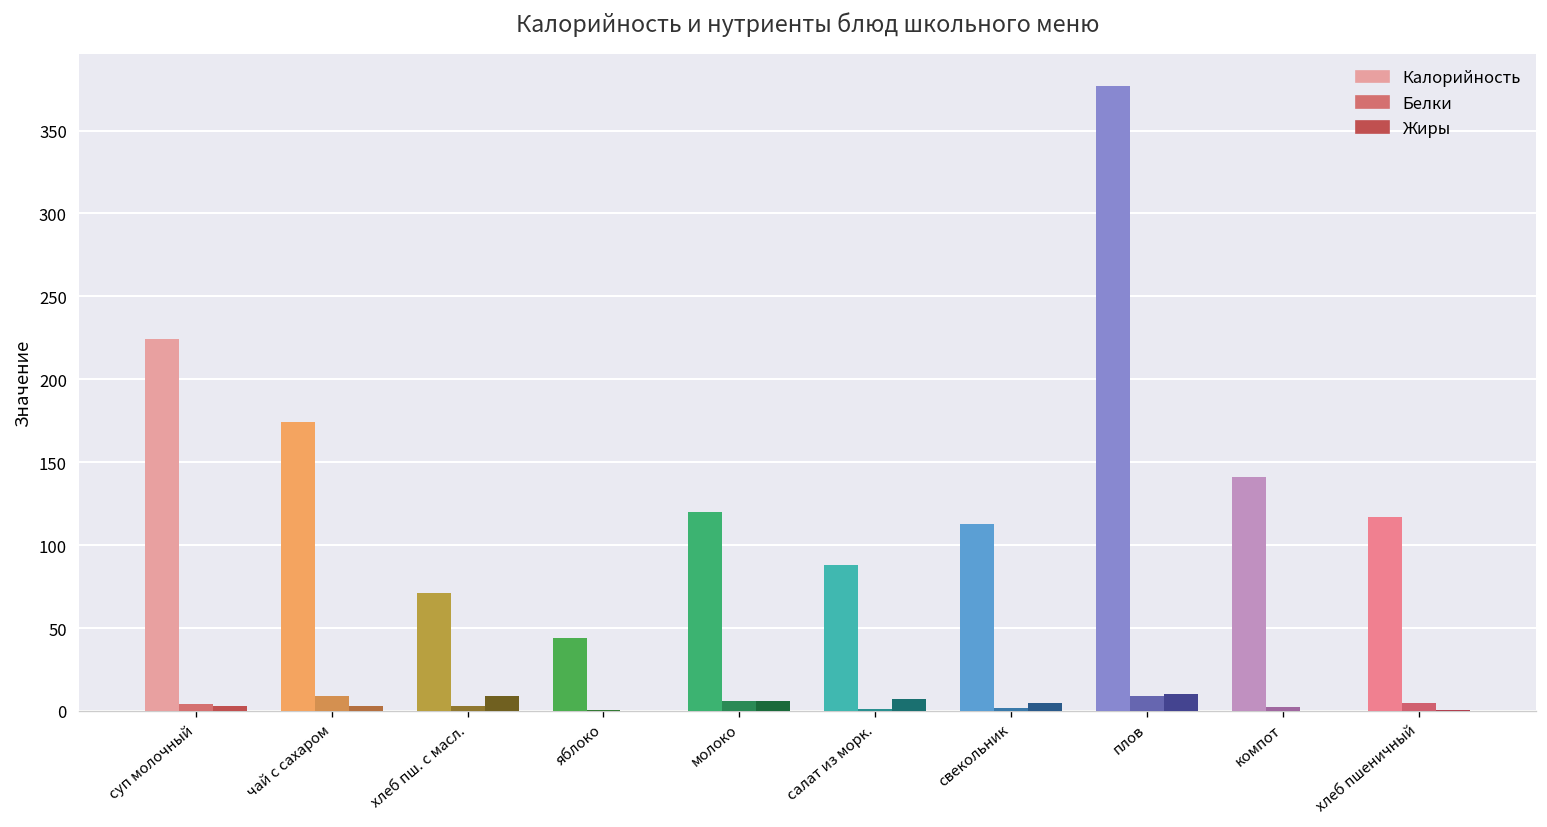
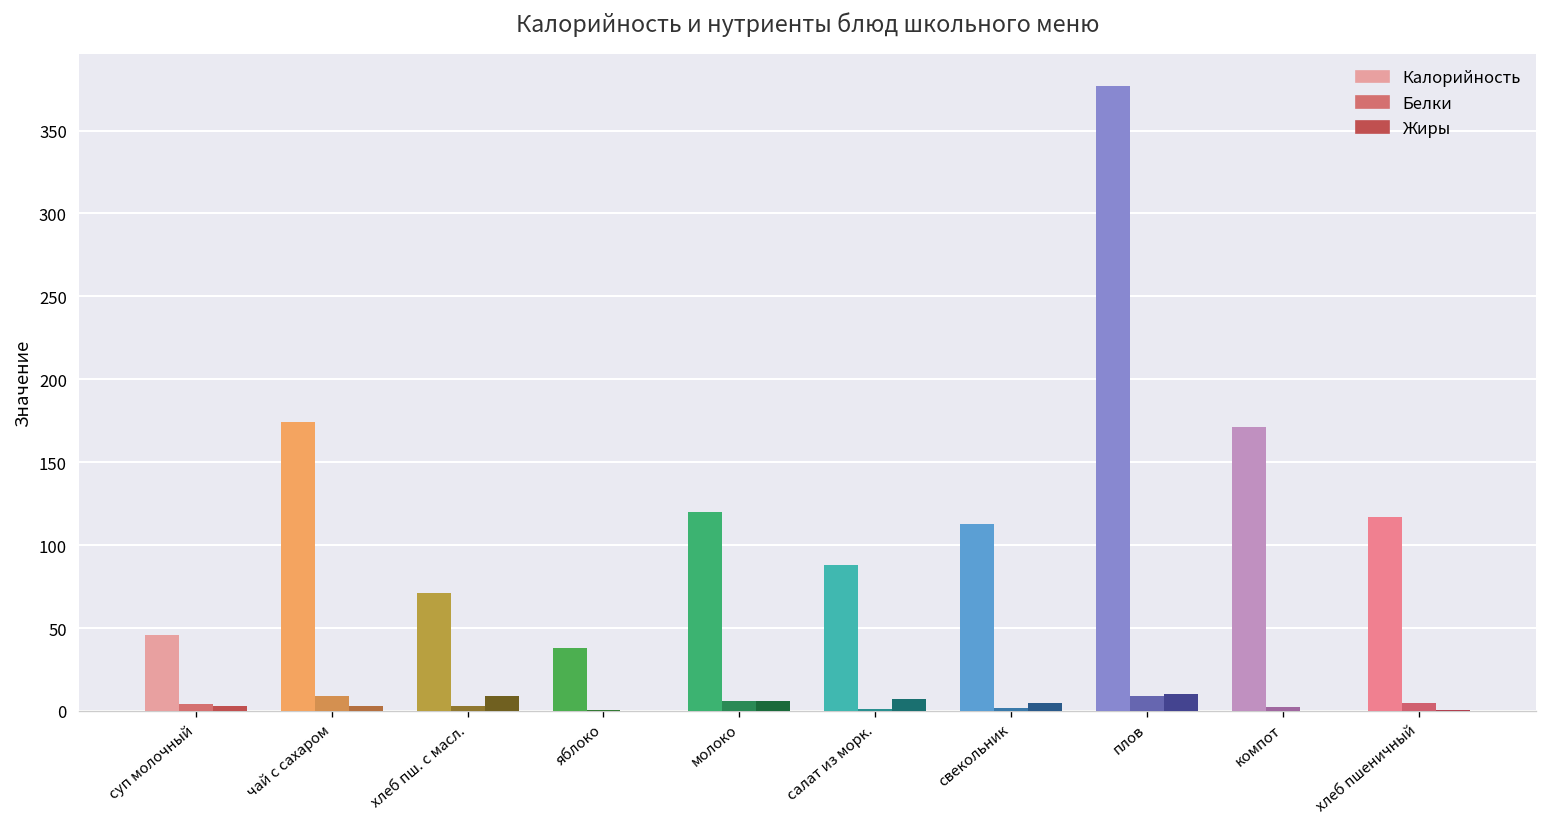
  {
    "Калорийность": {
-     "суп молочный": 224,
+     "суп молочный": 46,
      "чай с сахаром": 174,
      "хлеб пш. с масл.": 71,
-     "яблоко": 44,
+     "яблоко": 38,
      "молоко": 120,
      "салат из морк.": 88,
      "свекольник": 113,
      "плов": 377,
-     "компот": 141,
+     "компот": 171,
      "хлеб пшеничный": 117
    }
  }
